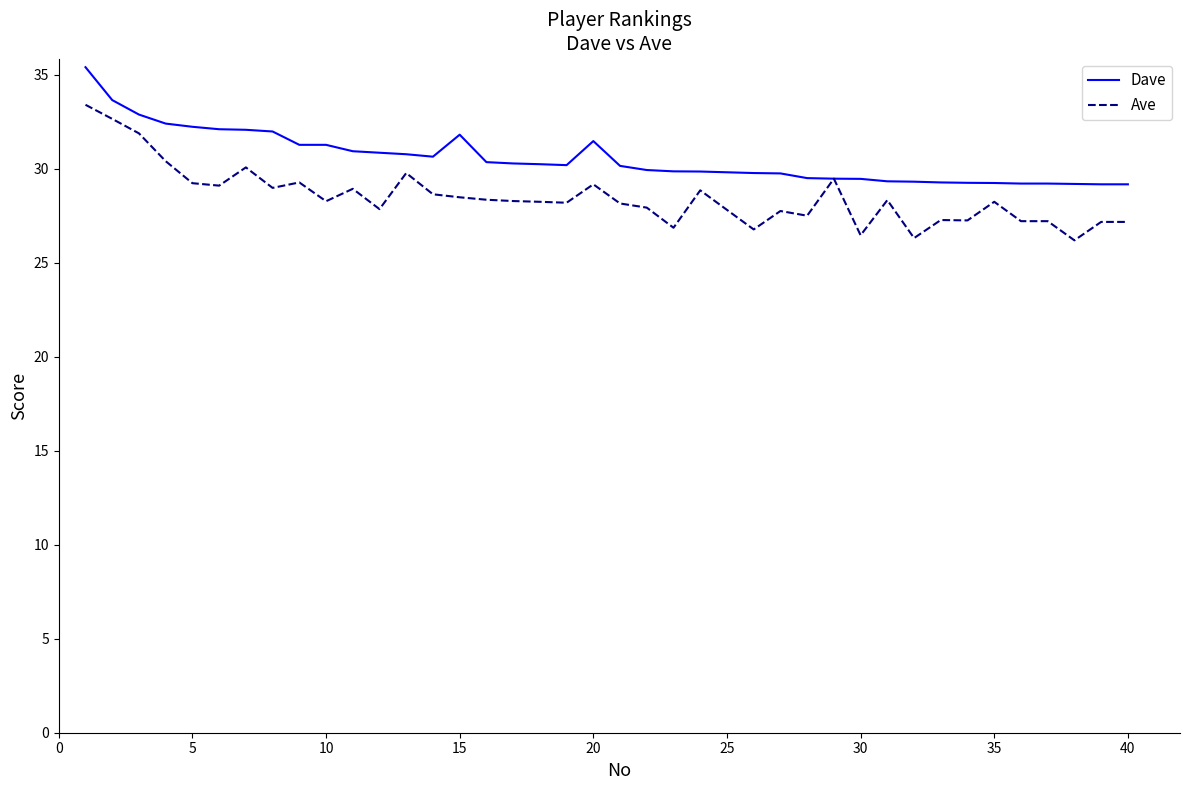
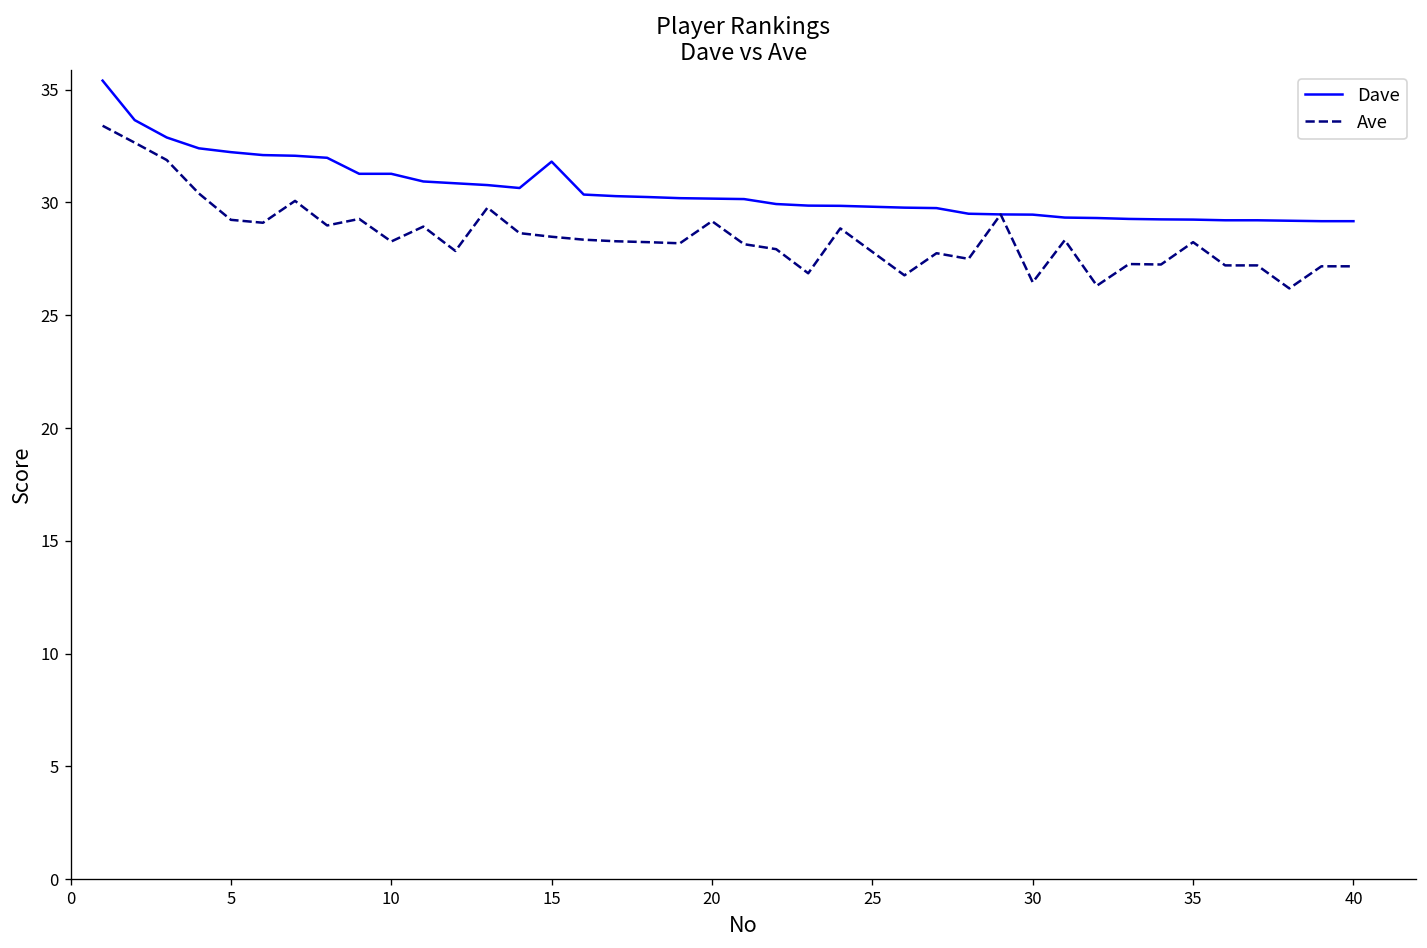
  {
    "Dave": {
      "5": 32.2,
      "10": 31.3,
      "15": 31.8,
-     "20": 31.5,
+     "20": 30.2,
      "25": 29.8,
      "30": 29.5,
      "35": 29.2,
      "40": 29.2
    },
    "Ave": {
      "5": 29.2,
      "10": 28.3,
      "15": 28.5,
      "20": 29.2,
      "25": 27.8,
      "30": 26.5,
      "35": 28.2,
      "40": 27.2
    }
  }
